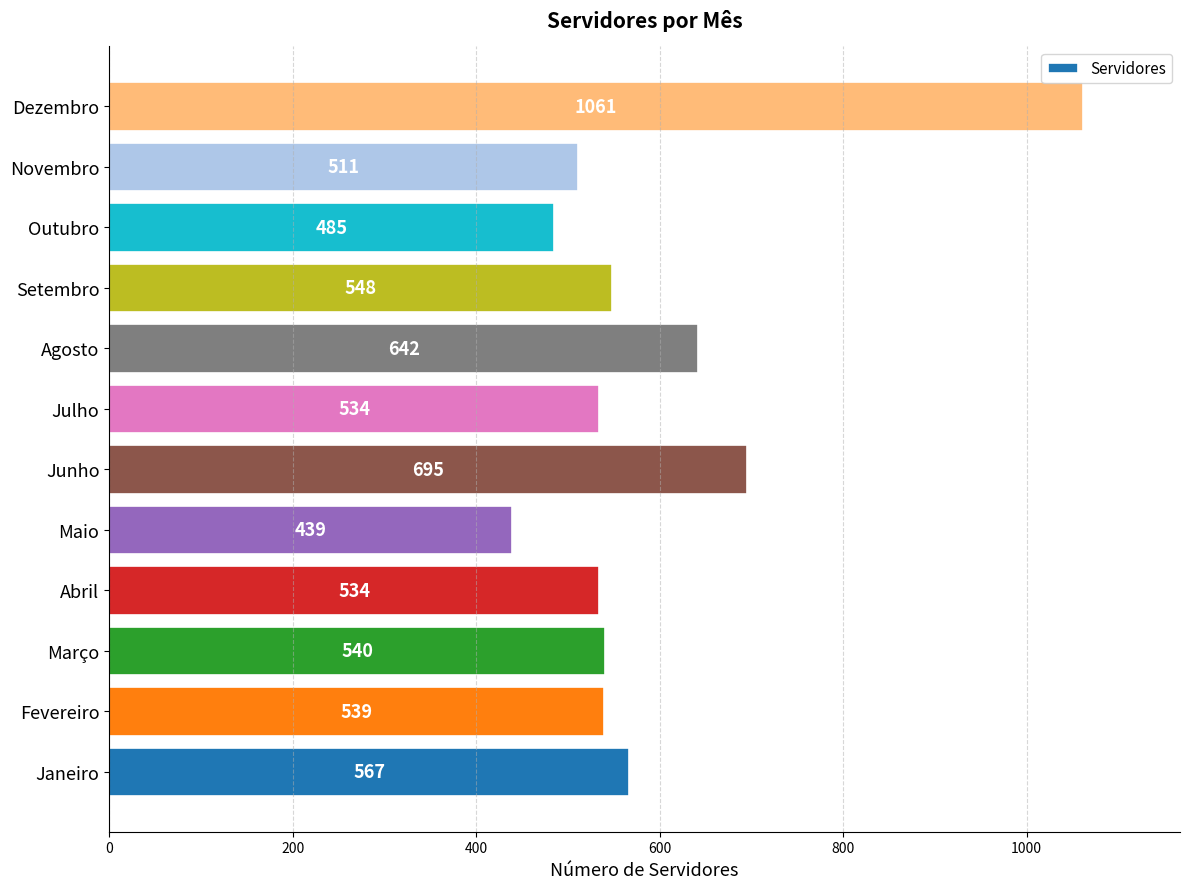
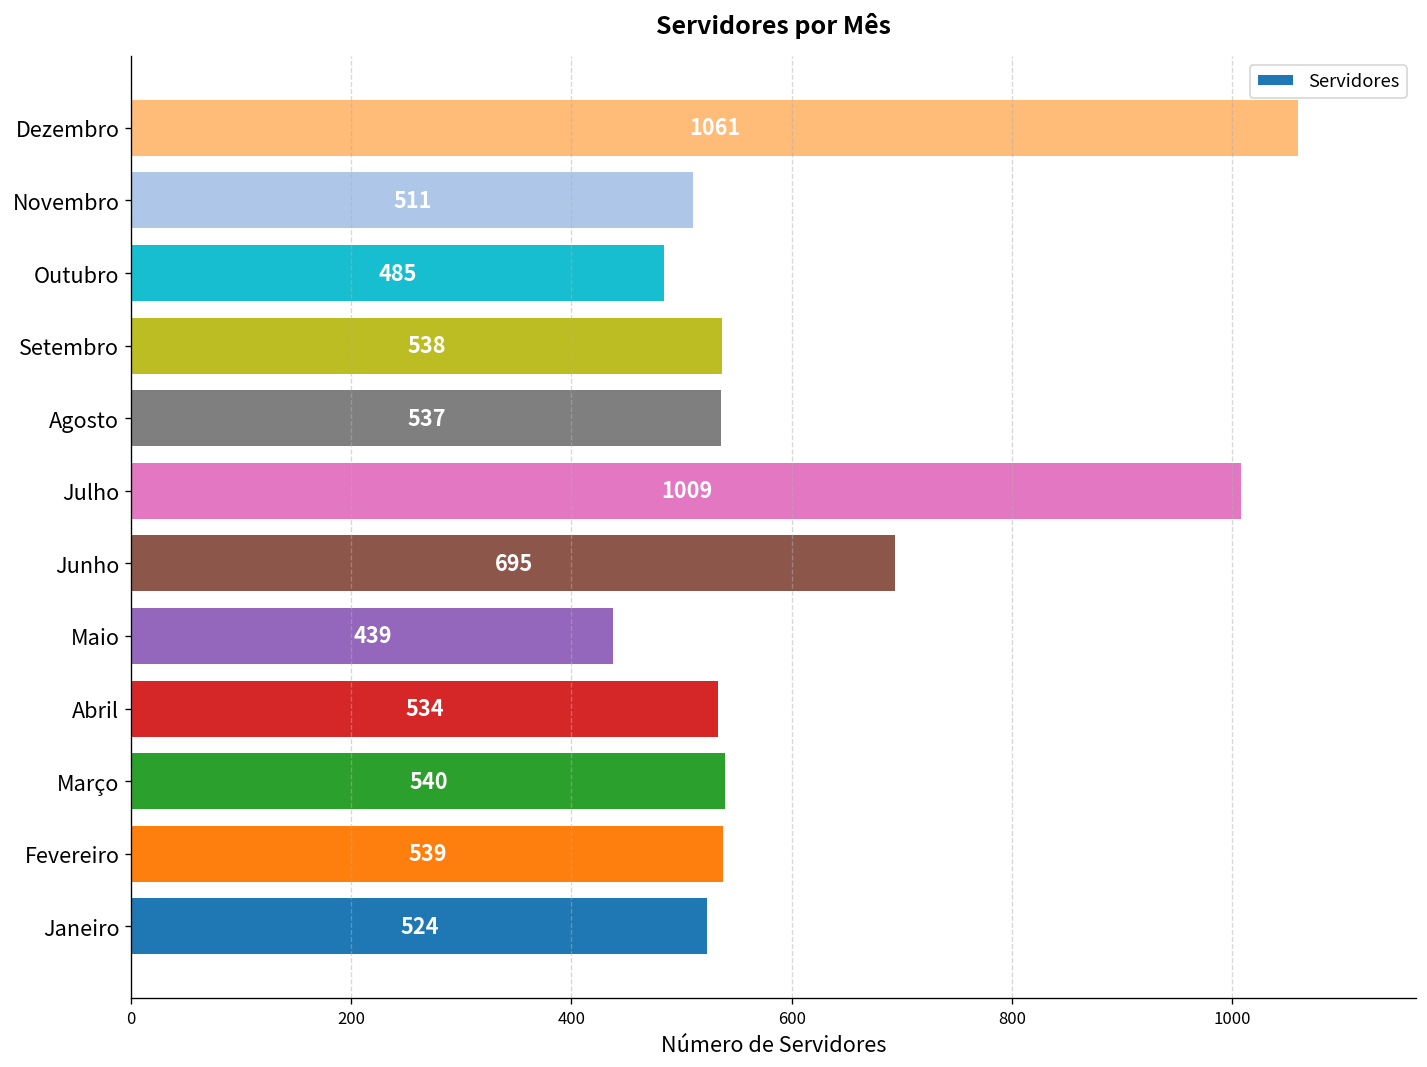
  {
    "Dezembro": 1061,
    "Novembro": 511,
    "Outubro": 485,
-   "Setembro": 548,
-   "Agosto": 642,
-   "Julho": 534,
+   "Setembro": 538,
+   "Agosto": 537,
+   "Julho": 1009,
    "Junho": 695,
    "Maio": 439,
    "Abril": 534,
    "Março": 540,
    "Fevereiro": 539,
-   "Janeiro": 567
+   "Janeiro": 524
  }
